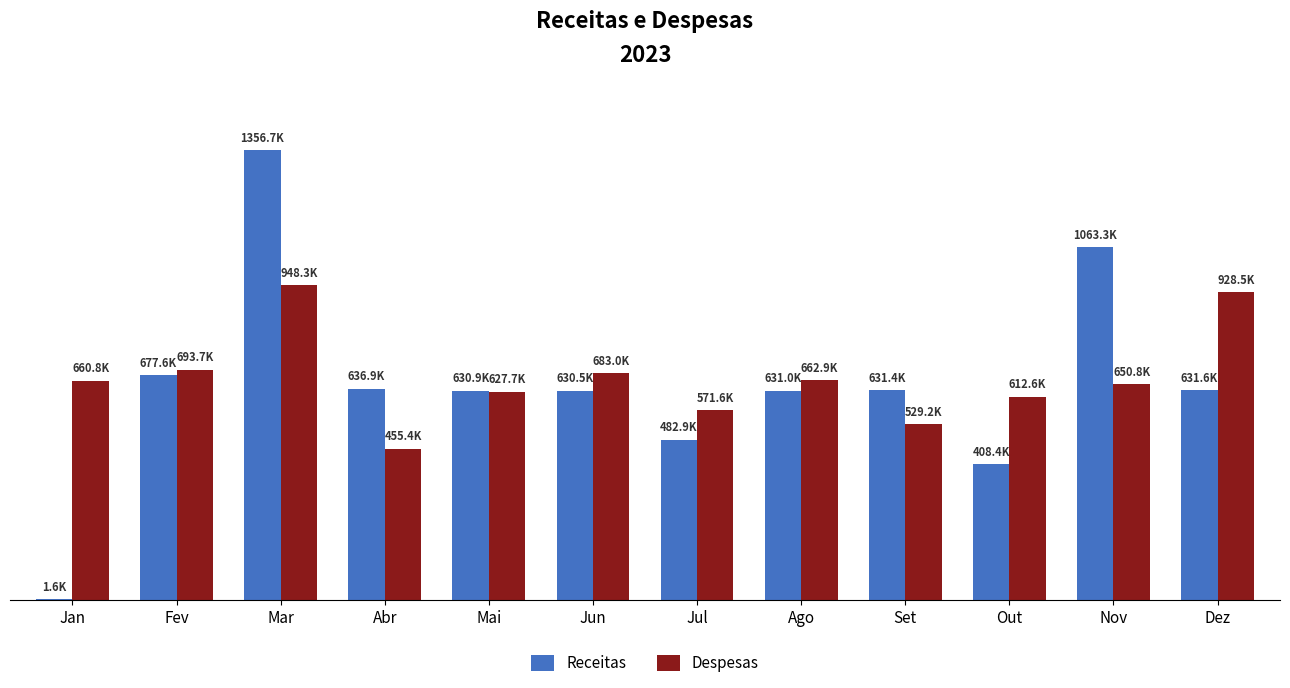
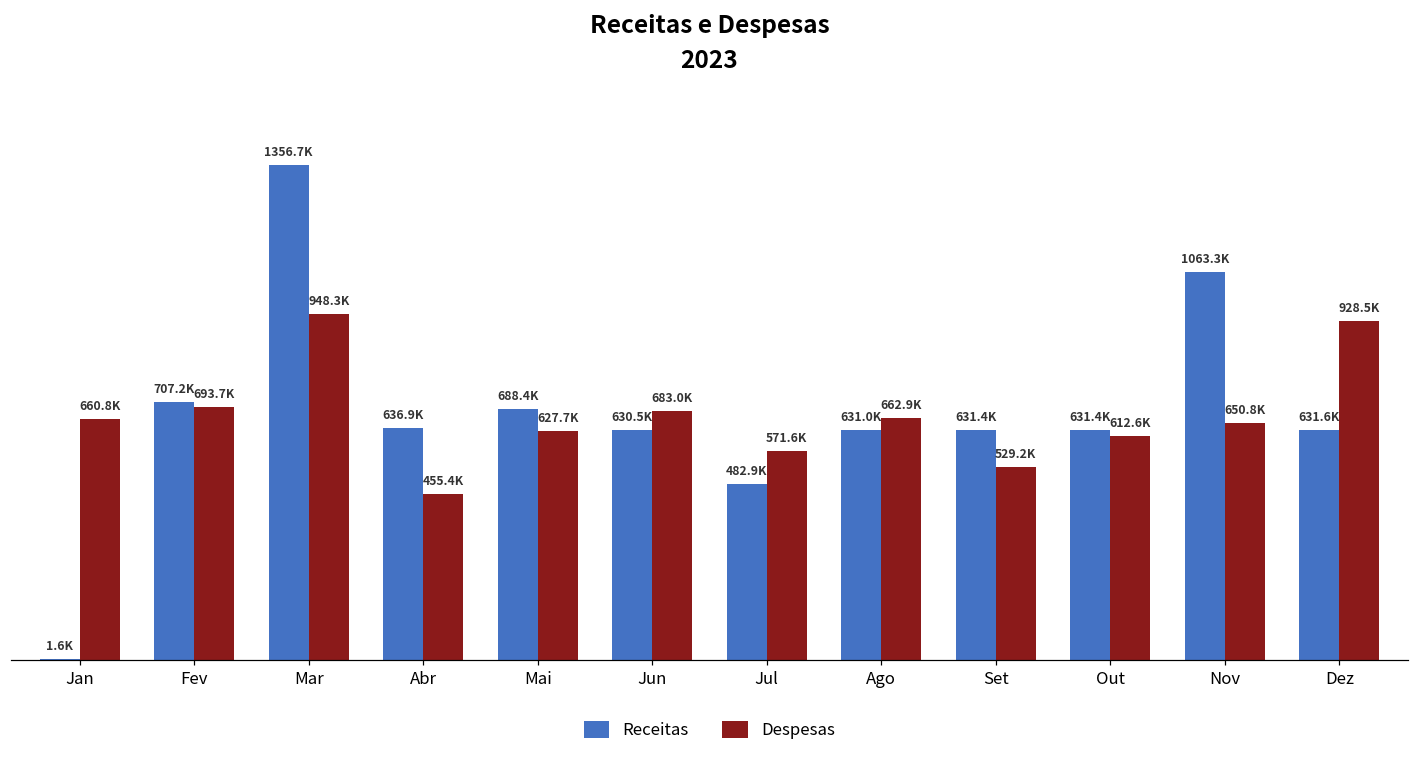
  {
    "Receitas": {
      "Jan": "1.6K",
-     "Fev": "677.6K",
+     "Fev": "707.2K",
      "Mar": "1356.7K",
      "Abr": "636.9K",
-     "Mai": "630.9K",
+     "Mai": "688.4K",
      "Jun": "630.5K",
      "Jul": "482.9K",
      "Ago": "631.0K",
      "Set": "631.4K",
-     "Out": "408.4K",
+     "Out": "631.4K",
      "Nov": "1063.3K",
      "Dez": "631.6K"
    },
    "Despesas": {
      "Jan": "660.8K",
      "Fev": "693.7K",
      "Mar": "948.3K",
      "Abr": "455.4K",
      "Mai": "627.7K",
      "Jun": "683.0K",
      "Jul": "571.6K",
      "Ago": "662.9K",
      "Set": "529.2K",
      "Out": "612.6K",
      "Nov": "650.8K",
      "Dez": "928.5K"
    }
  }
